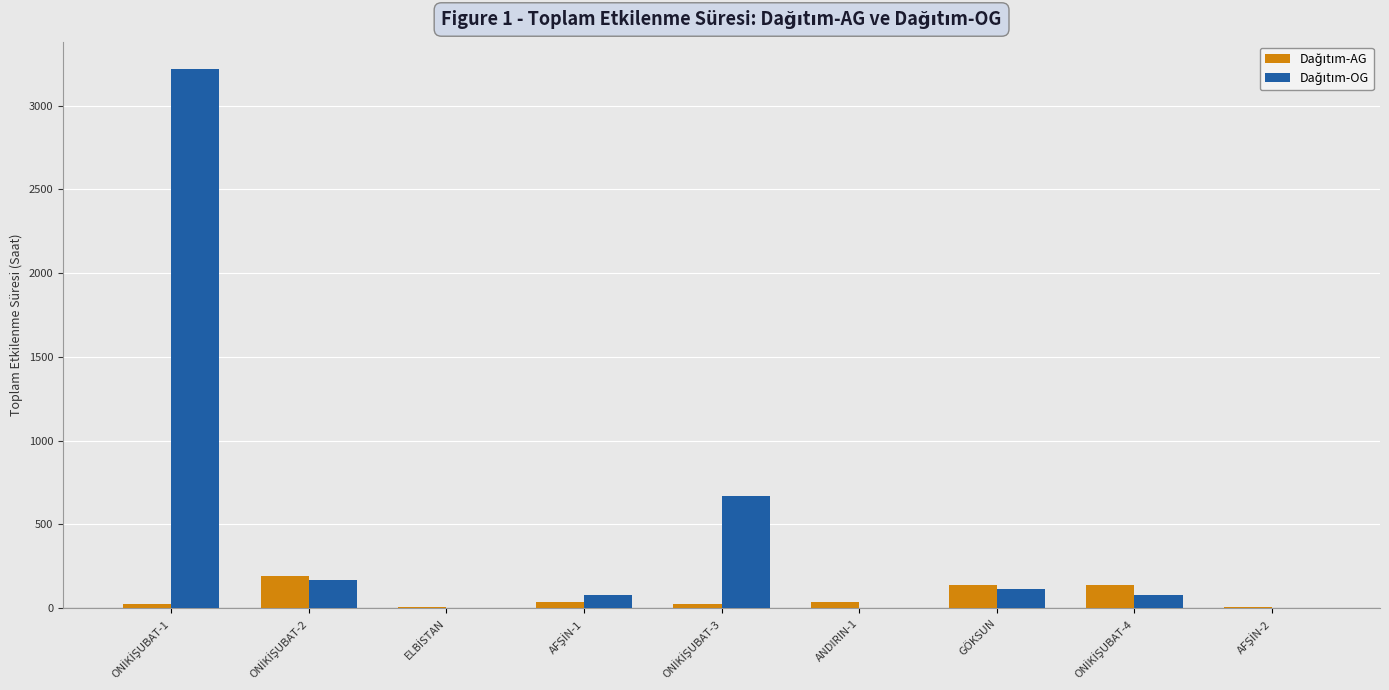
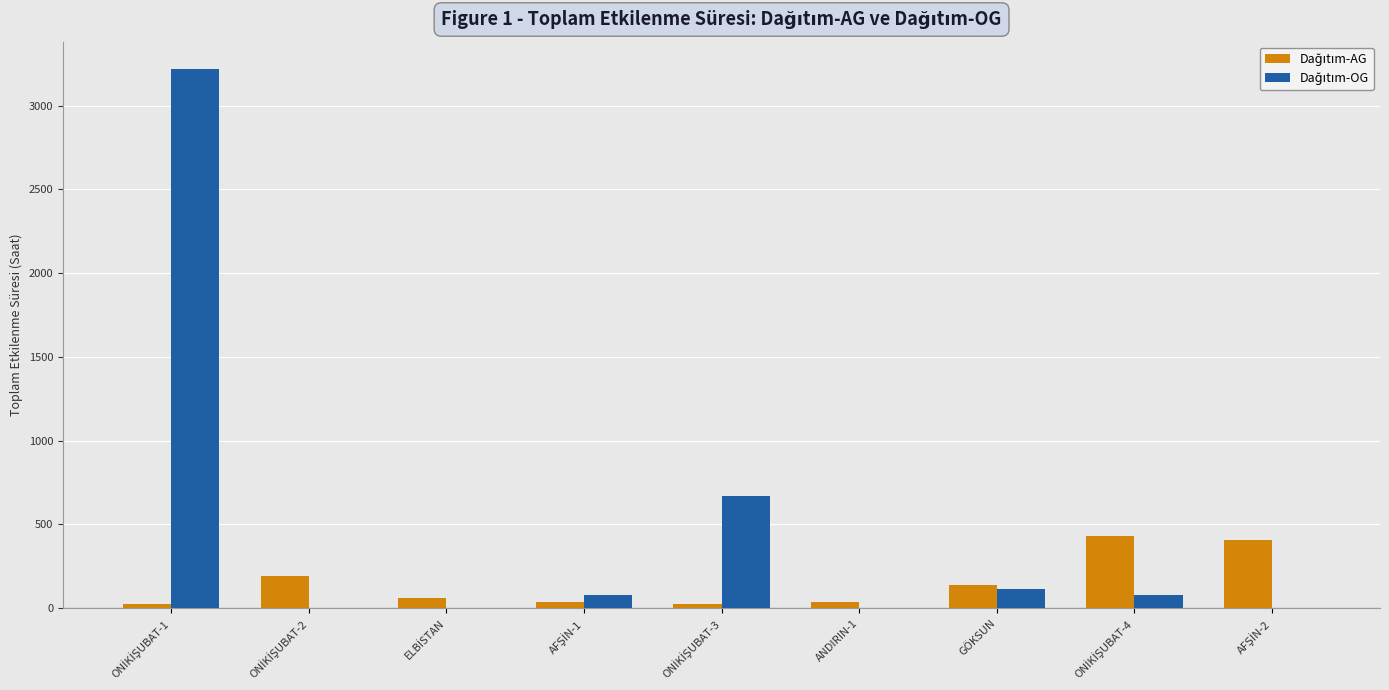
  {
    "Dağıtım-AG": {
      "ONİKİŞUBAT-1": 20,
      "ONİKİŞUBAT-2": 190,
-     "ELBİSTAN": 10,
+     "ELBİSTAN": 60,
      "AFŞİN-1": 40,
      "ONİKİŞUBAT-3": 30,
      "ANDIRIN-1": 40,
      "GÖKSUN": 140,
-     "ONİKİŞUBAT-4": 140,
-     "AFŞİN-2": 10
+     "ONİKİŞUBAT-4": 430,
+     "AFŞİN-2": 410
    },
    "Dağıtım-OG": {
      "ONİKİŞUBAT-1": 3220,
-     "ONİKİŞUBAT-2": 170,
+     "ONİKİŞUBAT-2": 0,
      "AFŞİN-1": 80,
      "ONİKİŞUBAT-3": 670,
      "GÖKSUN": 110,
      "ONİKİŞUBAT-4": 80,
      "AFŞİN-2": 0
    }
  }
